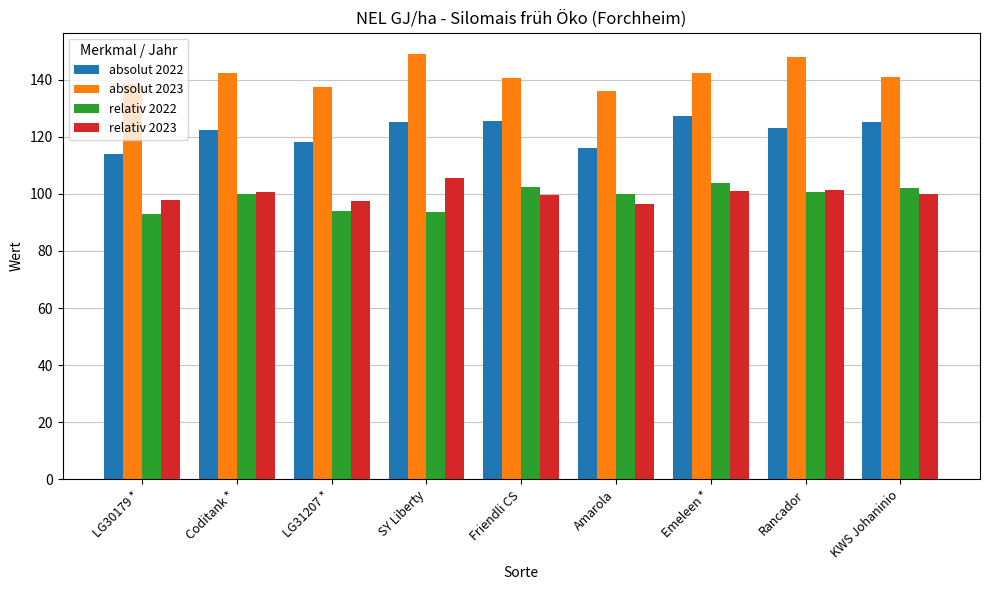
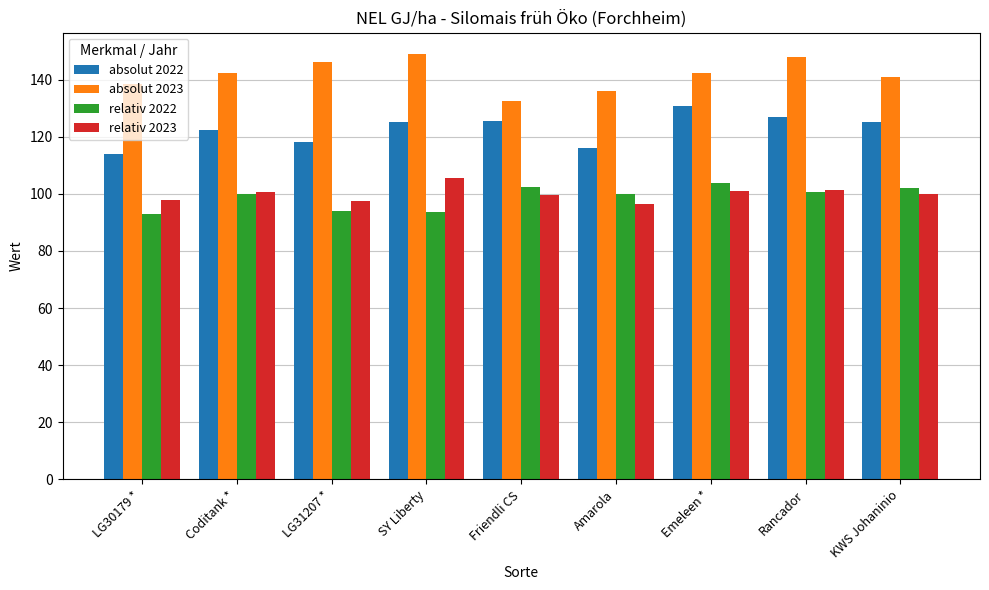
  {
    "absolut 2022": {
      "LG30179 *": 114,
      "Coditank *": 122,
      "LG31207 *": 118,
      "SY Liberty": 125,
      "Friendli CS": 125,
      "Amarola": 116,
-     "Emeleen *": 127,
-     "Rancador": 123,
+     "Emeleen *": 131,
+     "Rancador": 127,
      "KWS Johaninio": 125
    },
    "absolut 2023": {
      "Coditank *": 142,
-     "LG31207 *": 137,
+     "LG31207 *": 146,
      "SY Liberty": 149,
-     "Friendli CS": 140,
+     "Friendli CS": 133,
      "Amarola": 136,
      "Emeleen *": 142,
      "Rancador": 148,
      "KWS Johaninio": 141
    },
    "relativ 2022": {
      "LG30179 *": 93,
      "Coditank *": 100,
      "LG31207 *": 94,
      "SY Liberty": 94,
      "Friendli CS": 102,
      "Amarola": 100,
      "Emeleen *": 104,
      "Rancador": 100,
      "KWS Johaninio": 102
    },
    "relativ 2023": {
      "LG30179 *": 98,
      "Coditank *": 101,
      "LG31207 *": 97,
      "SY Liberty": 106,
      "Friendli CS": 100,
      "Amarola": 96,
      "Emeleen *": 101,
      "Rancador": 102,
      "KWS Johaninio": 100
    }
  }
